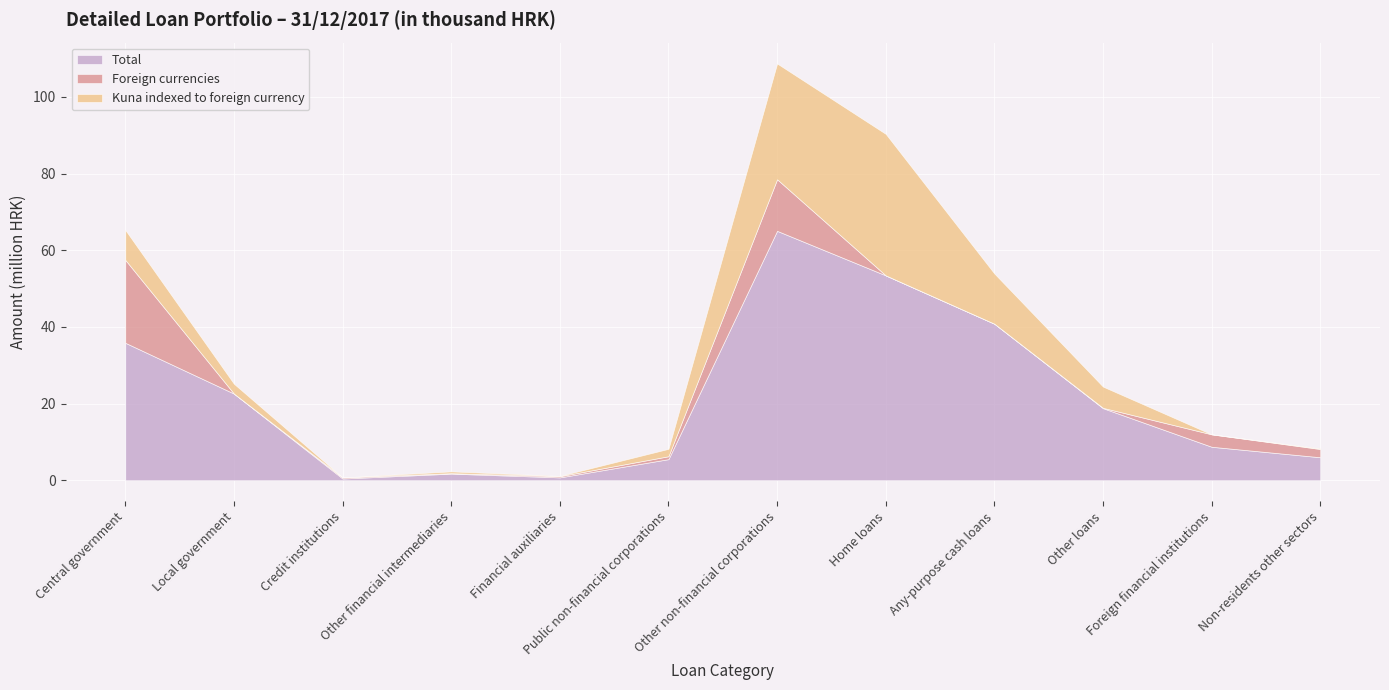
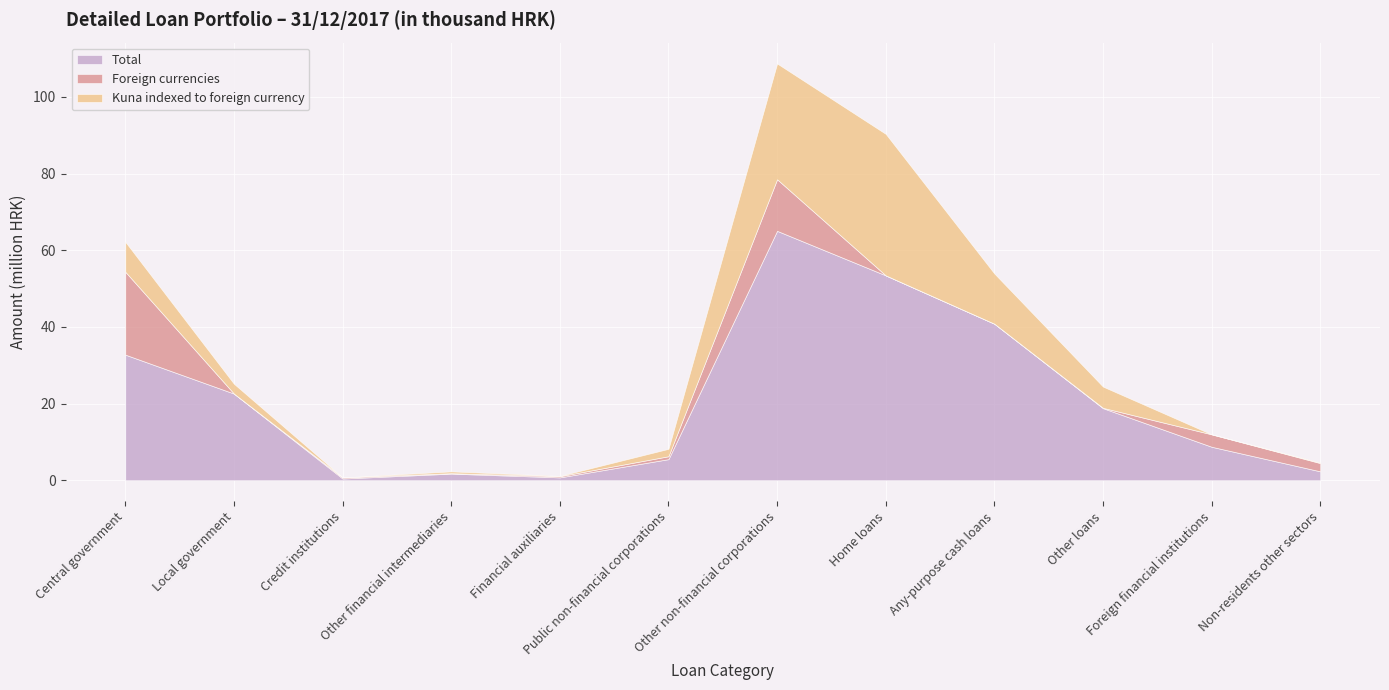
  {
    "Total": {
-     "Central government": 36,
+     "Central government": 33,
      "Public non-financial corporations": 6,
      "Other non-financial corporations": 65,
      "Foreign financial institutions": 9,
-     "Non-residents other sectors": 6
+     "Non-residents other sectors": 2
    }
  }
